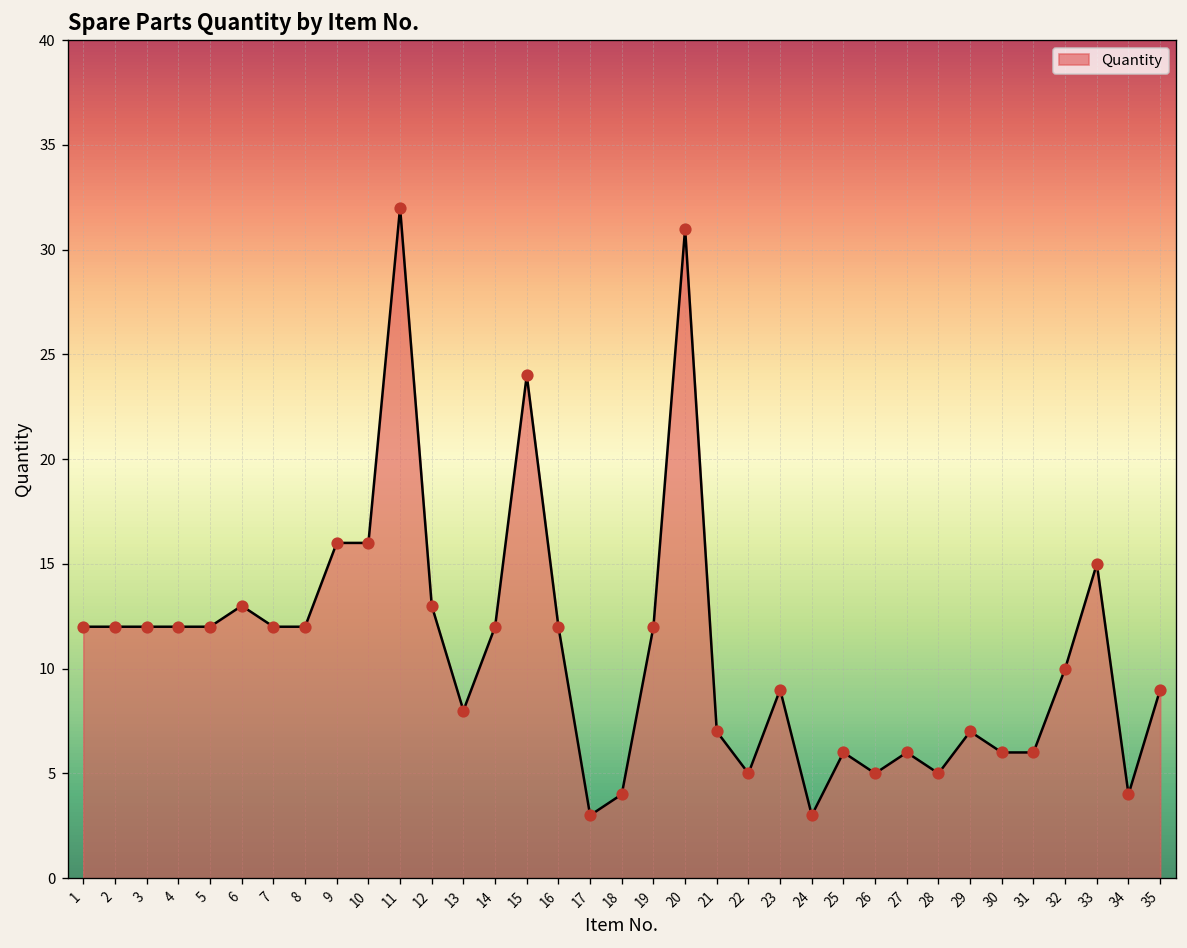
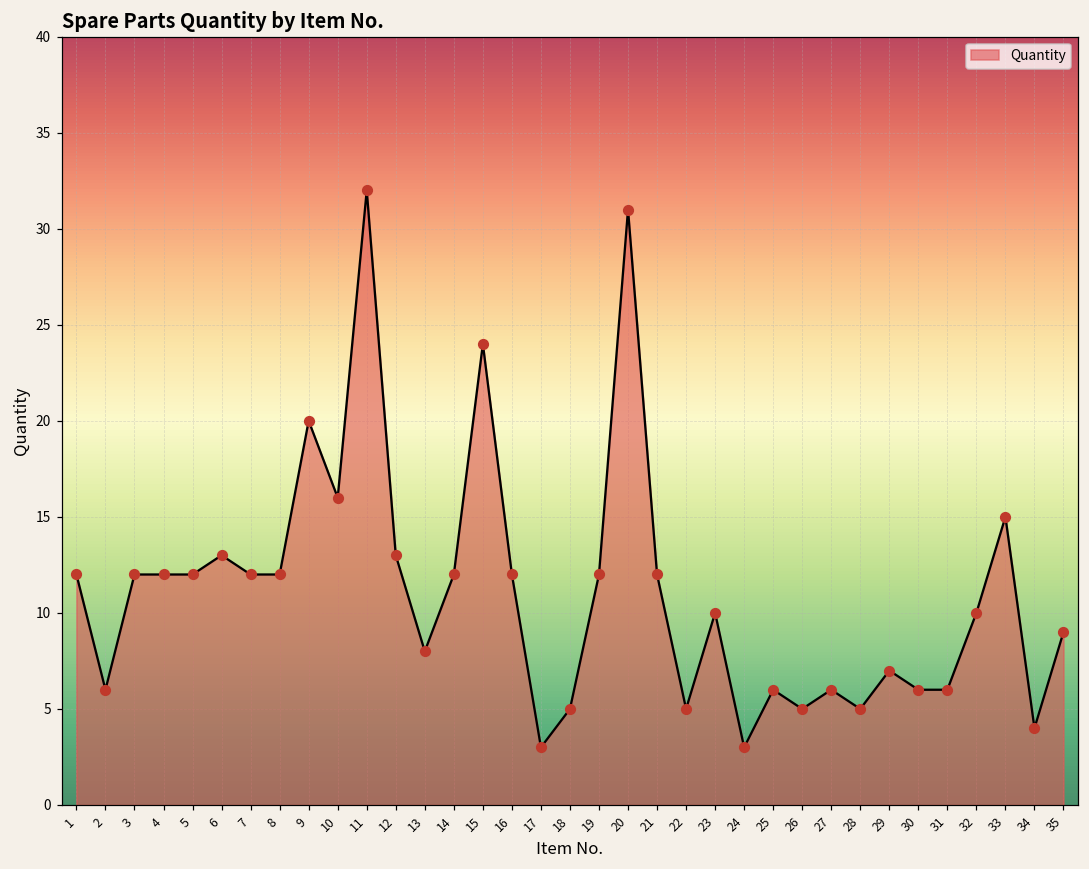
  {
    "1": 12,
-   "2": 12,
+   "2": 6,
    "3": 12,
    "4": 12,
    "5": 12,
    "6": 13,
    "7": 12,
    "8": 12,
-   "9": 16,
+   "9": 20,
    "10": 16,
    "11": 32,
    "12": 13,
    "13": 8,
    "14": 12,
    "15": 24,
    "16": 12,
    "17": 3,
-   "18": 4,
+   "18": 5,
    "19": 12,
    "20": 31,
-   "21": 7,
+   "21": 12,
    "22": 5,
-   "23": 9,
+   "23": 10,
    "24": 3,
    "25": 6,
    "26": 5,
    "27": 6,
    "28": 5,
    "29": 7,
    "30": 6,
    "31": 6,
    "32": 10,
    "33": 15,
    "34": 4,
    "35": 9
  }
